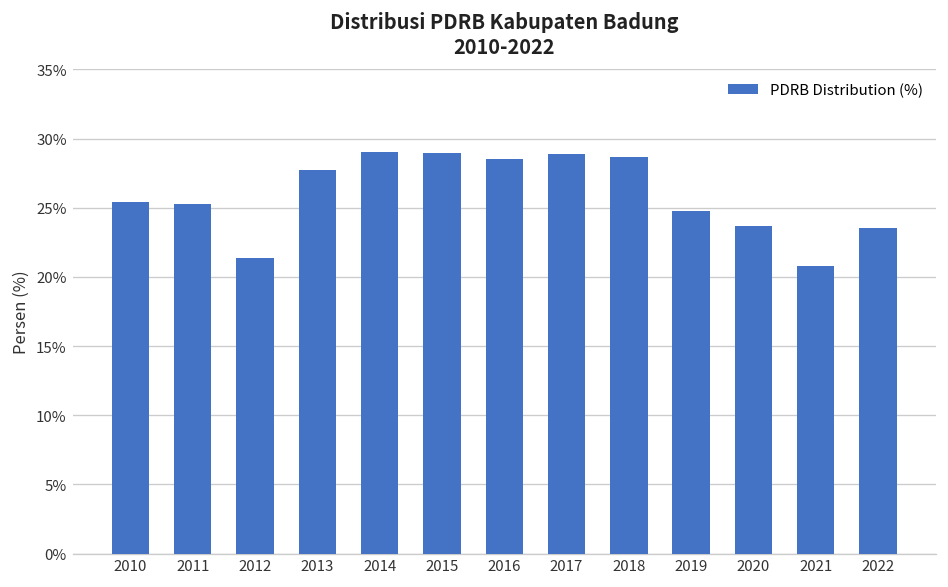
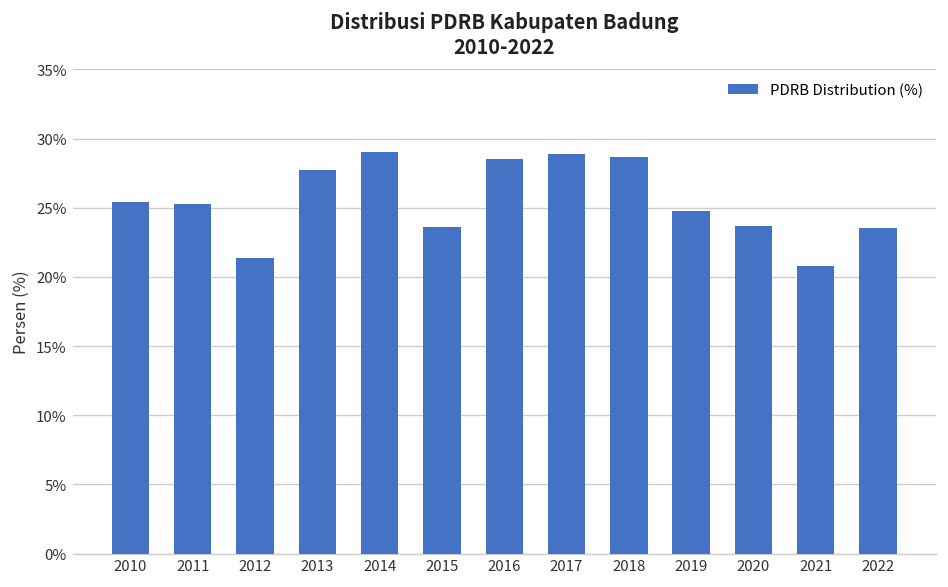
  {
    "2010": "25.4%",
    "2011": "25.3%",
    "2012": "21.4%",
    "2013": "27.7%",
    "2014": "29.0%",
-   "2015": "29.0%",
+   "2015": "23.6%",
    "2016": "28.5%",
    "2017": "28.9%",
    "2018": "28.7%",
    "2019": "24.8%",
    "2020": "23.7%",
    "2021": "20.8%",
    "2022": "23.6%"
  }
